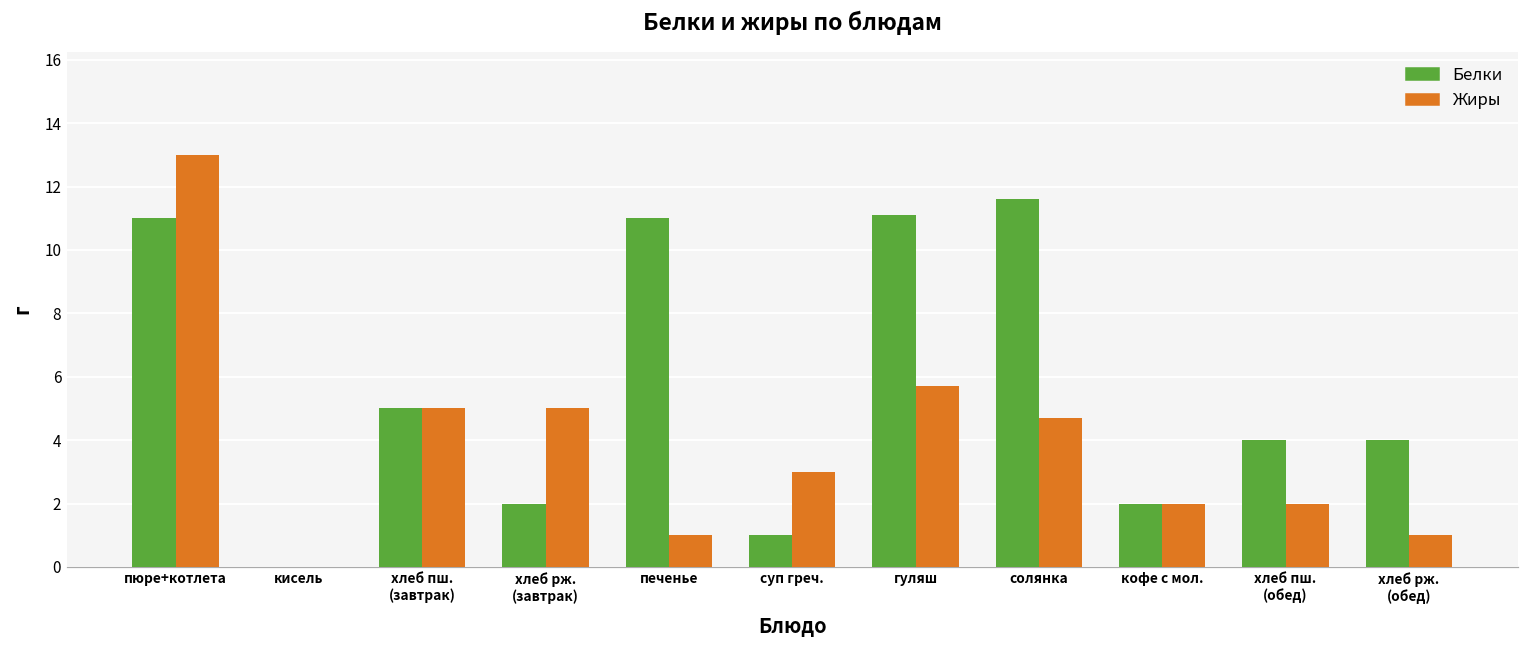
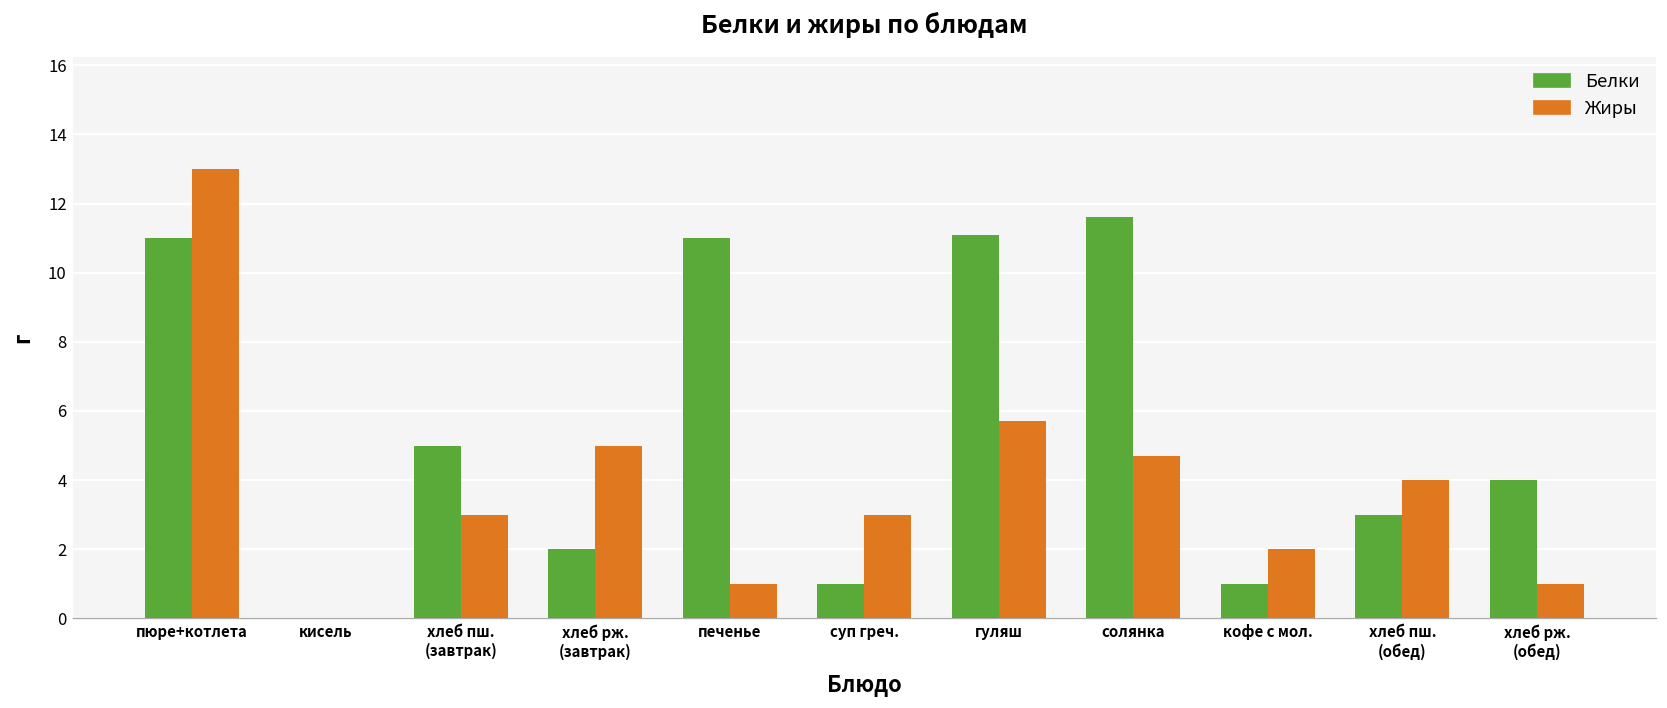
  {
    "Белки": {
      "пюре+котлета": 11,
      "кисель": 0,
      "хлеб пш. (завтрак)": 5,
      "хлеб рж. (завтрак)": 2,
      "печенье": 11,
      "суп греч.": 1,
      "гуляш": 11.1,
      "солянка": 11.6,
-     "кофе с мол.": 2,
-     "хлеб пш. (обед)": 4,
+     "кофе с мол.": 1,
+     "хлеб пш. (обед)": 3,
      "хлеб рж. (обед)": 4
    },
    "Жиры": {
      "пюре+котлета": 13,
      "кисель": 0,
-     "хлеб пш. (завтрак)": 5,
+     "хлеб пш. (завтрак)": 3,
      "хлеб рж. (завтрак)": 5,
      "печенье": 1,
      "суп греч.": 3,
      "гуляш": 5.7,
      "солянка": 4.7,
      "кофе с мол.": 2,
-     "хлеб пш. (обед)": 2,
+     "хлеб пш. (обед)": 4,
      "хлеб рж. (обед)": 1
    }
  }
